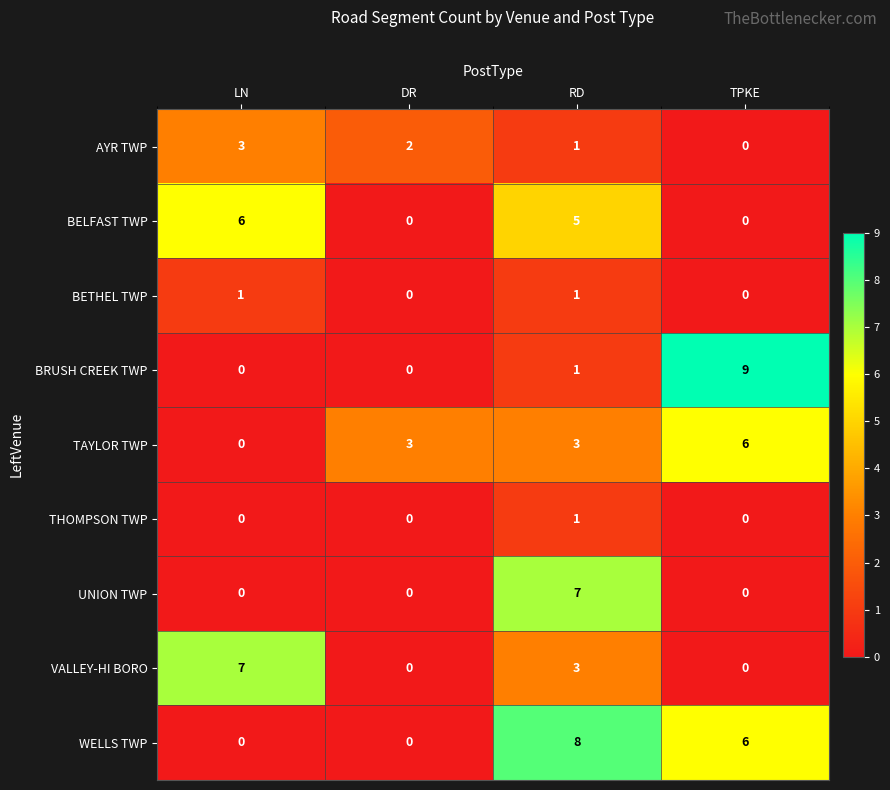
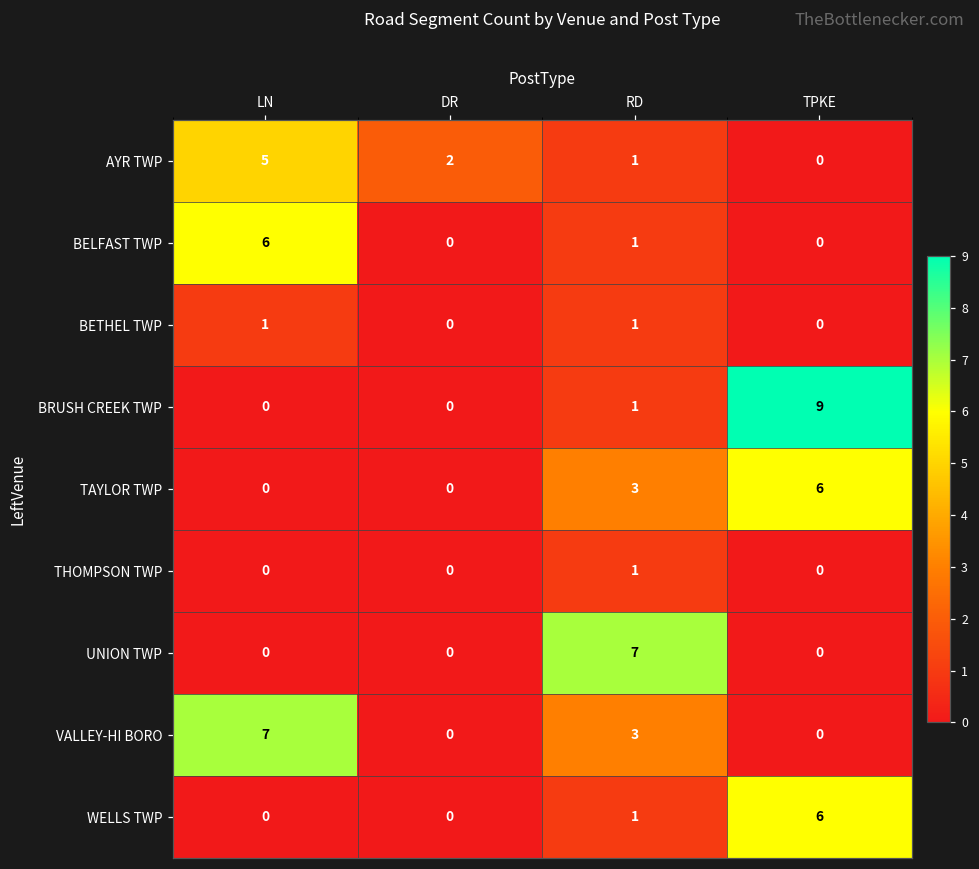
  {
    "AYR TWP": {
-     "LN": 3,
+     "LN": 5,
      "DR": 2,
      "RD": 1,
      "TPKE": 0
    },
    "BELFAST TWP": {
      "LN": 6,
      "DR": 0,
-     "RD": 5,
+     "RD": 1,
      "TPKE": 0
    },
    "BETHEL TWP": {
      "LN": 1,
      "DR": 0,
      "RD": 1,
      "TPKE": 0
    },
    "BRUSH CREEK TWP": {
      "LN": 0,
      "DR": 0,
      "RD": 1,
      "TPKE": 9
    },
    "TAYLOR TWP": {
      "LN": 0,
-     "DR": 3,
+     "DR": 0,
      "RD": 3,
      "TPKE": 6
    },
    "THOMPSON TWP": {
      "LN": 0,
      "DR": 0,
      "RD": 1,
      "TPKE": 0
    },
    "UNION TWP": {
      "LN": 0,
      "DR": 0,
      "RD": 7,
      "TPKE": 0
    },
    "VALLEY-HI BORO": {
      "LN": 7,
      "DR": 0,
      "RD": 3,
      "TPKE": 0
    },
    "WELLS TWP": {
      "LN": 0,
      "DR": 0,
-     "RD": 8,
+     "RD": 1,
      "TPKE": 6
    }
  }
